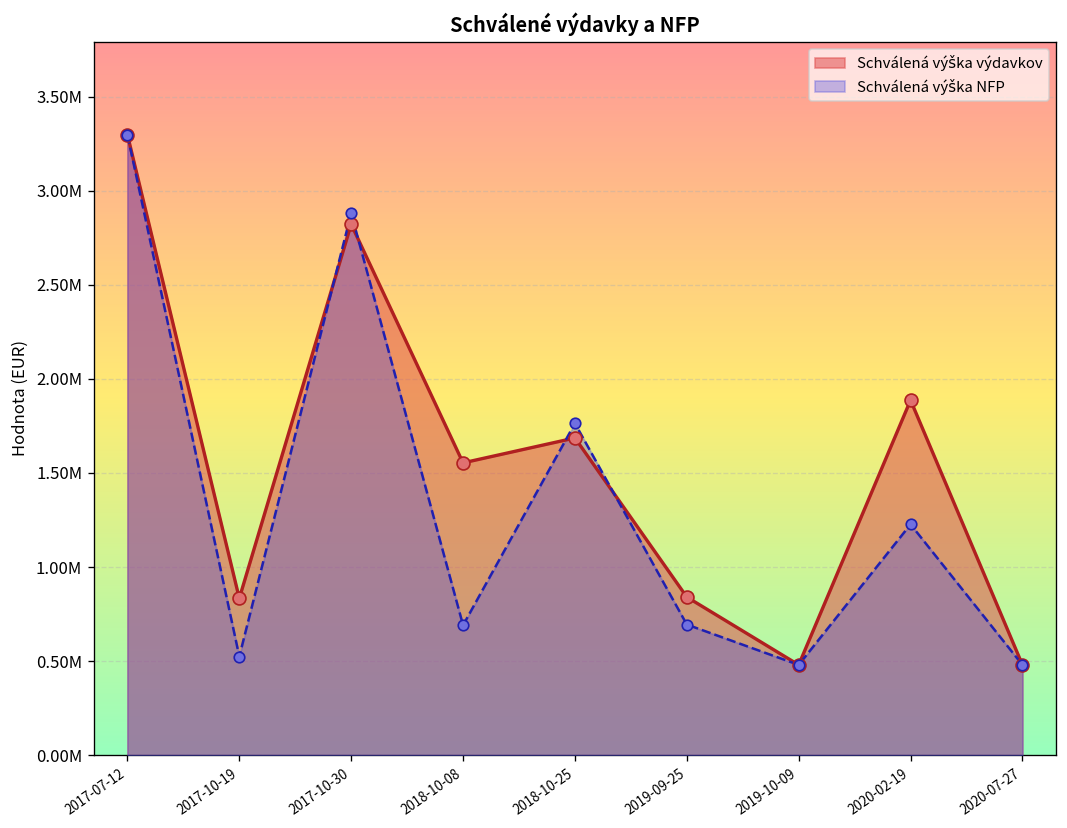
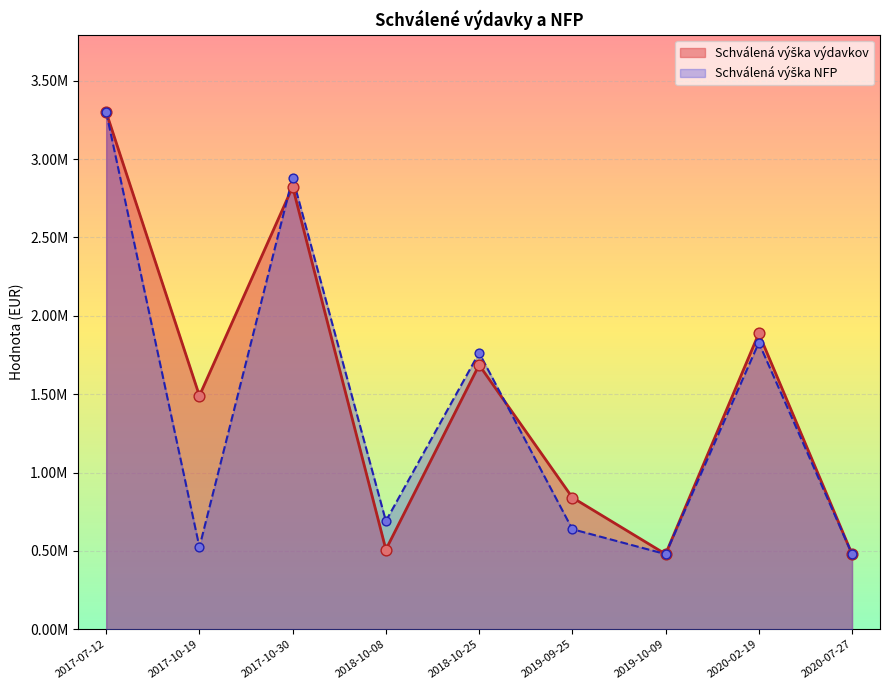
  {
    "Schválená výška výdavkov": {
-     "2017-10-19": 830000,
+     "2017-10-19": 1490000,
      "2017-10-30": 2820000,
-     "2018-10-08": 1550000,
+     "2018-10-08": 510000,
      "2018-10-25": 1690000,
      "2019-09-25": 840000,
      "2020-02-19": 1890000
    },
    "Schválená výška NFP": {
      "2017-10-19": 520000,
      "2017-10-30": 2880000,
      "2018-10-08": 690000,
      "2018-10-25": 1760000,
-     "2019-09-25": 690000,
-     "2020-02-19": 1230000
+     "2019-09-25": 640000,
+     "2020-02-19": 1830000
    }
  }
